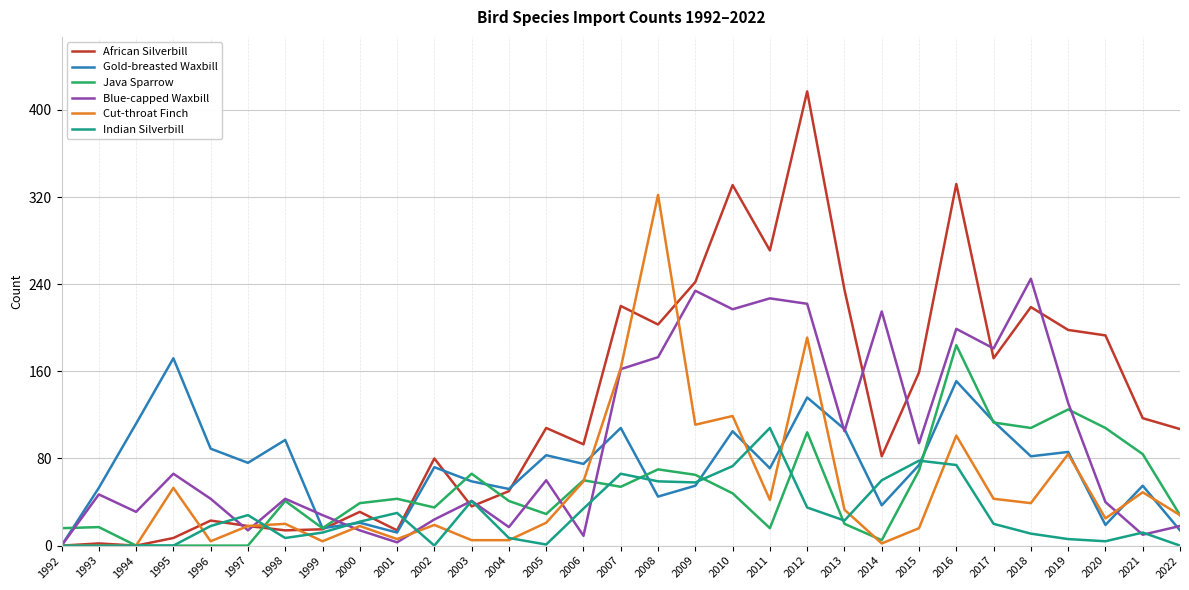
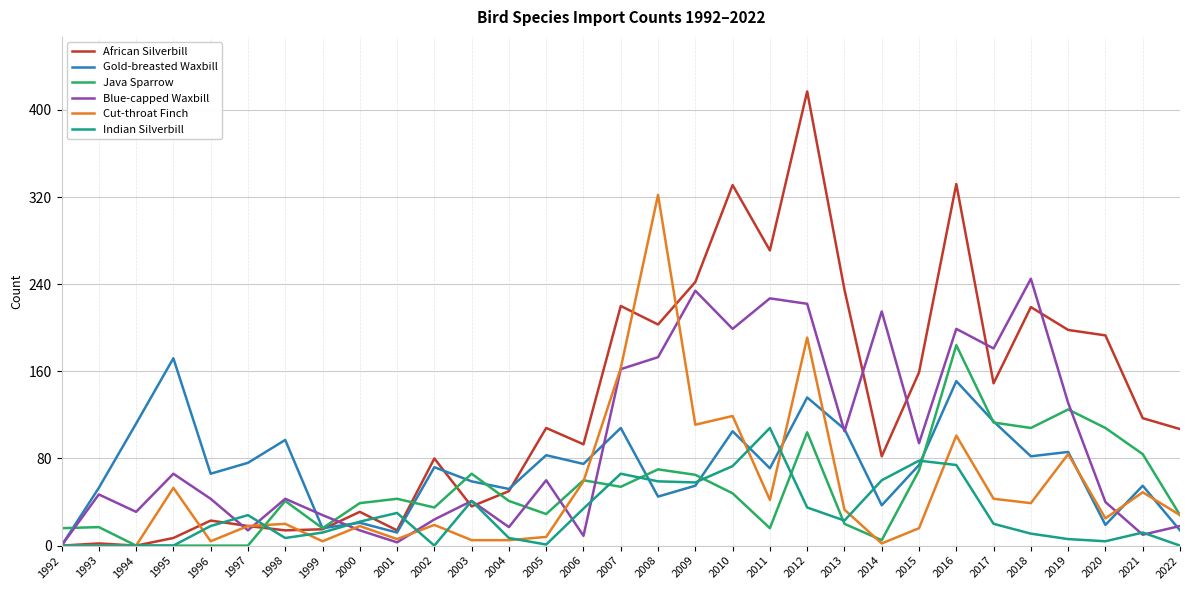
  {
    "African Silverbill": {
      "1995": 7,
      "1996": 23,
      "1998": 14,
      "2000": 31,
      "2002": 80,
      "2003": 36,
      "2005": 108,
      "2006": 93,
      "2007": 220,
      "2008": 203,
      "2009": 242,
      "2010": 331,
      "2011": 271,
      "2012": 417,
      "2013": 235,
      "2014": 82,
      "2015": 159,
      "2016": 332,
-     "2017": 172,
+     "2017": 149,
      "2018": 219,
      "2019": 198,
      "2020": 193,
      "2021": 117,
      "2022": 107
    },
    "Gold-breasted Waxbill": {
      "1993": 53,
      "1994": 112,
      "1995": 172,
-     "1996": 89,
+     "1996": 66,
      "1997": 76,
      "1998": 97,
      "2002": 72,
      "2003": 59,
      "2005": 83,
      "2006": 75,
      "2007": 108,
      "2008": 45,
      "2009": 55,
      "2010": 105,
      "2011": 71,
      "2012": 136,
      "2014": 37,
      "2015": 74,
      "2016": 151,
      "2018": 82,
      "2020": 19,
      "2021": 55,
      "2022": 14
    },
    "Blue-capped Waxbill": {
      "1993": 47,
      "1994": 31,
      "1995": 66,
      "1996": 43,
      "1997": 14,
      "1999": 28,
      "2000": 14,
      "2001": 3,
      "2002": 24,
      "2004": 17,
      "2005": 60,
      "2006": 9,
      "2008": 173,
      "2009": 234,
-     "2010": 217,
+     "2010": 199,
      "2011": 227,
      "2012": 222,
      "2014": 215,
      "2015": 94,
      "2016": 199,
      "2017": 181,
      "2018": 245,
      "2019": 131,
      "2020": 40,
      "2022": 18
    },
    "Cut-throat Finch": {
      "1995": 53,
      "1996": 4,
      "1998": 20,
      "1999": 4,
      "2000": 18,
      "2001": 6,
      "2002": 19,
      "2003": 5,
-     "2005": 21,
+     "2005": 8,
      "2008": 322,
      "2009": 111,
      "2010": 119,
      "2011": 42,
      "2012": 191,
      "2013": 33,
      "2014": 2,
      "2015": 16,
      "2016": 101,
      "2017": 43,
      "2018": 39,
      "2020": 25,
      "2021": 49
    }
  }
